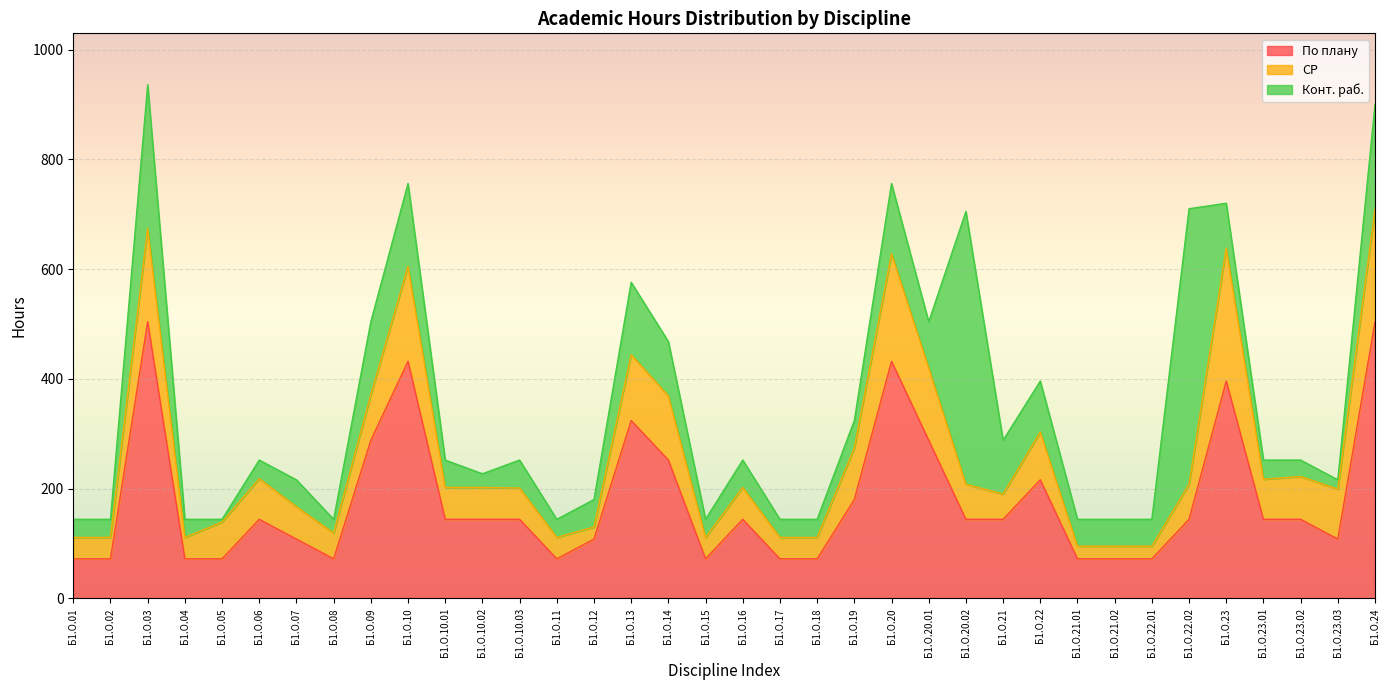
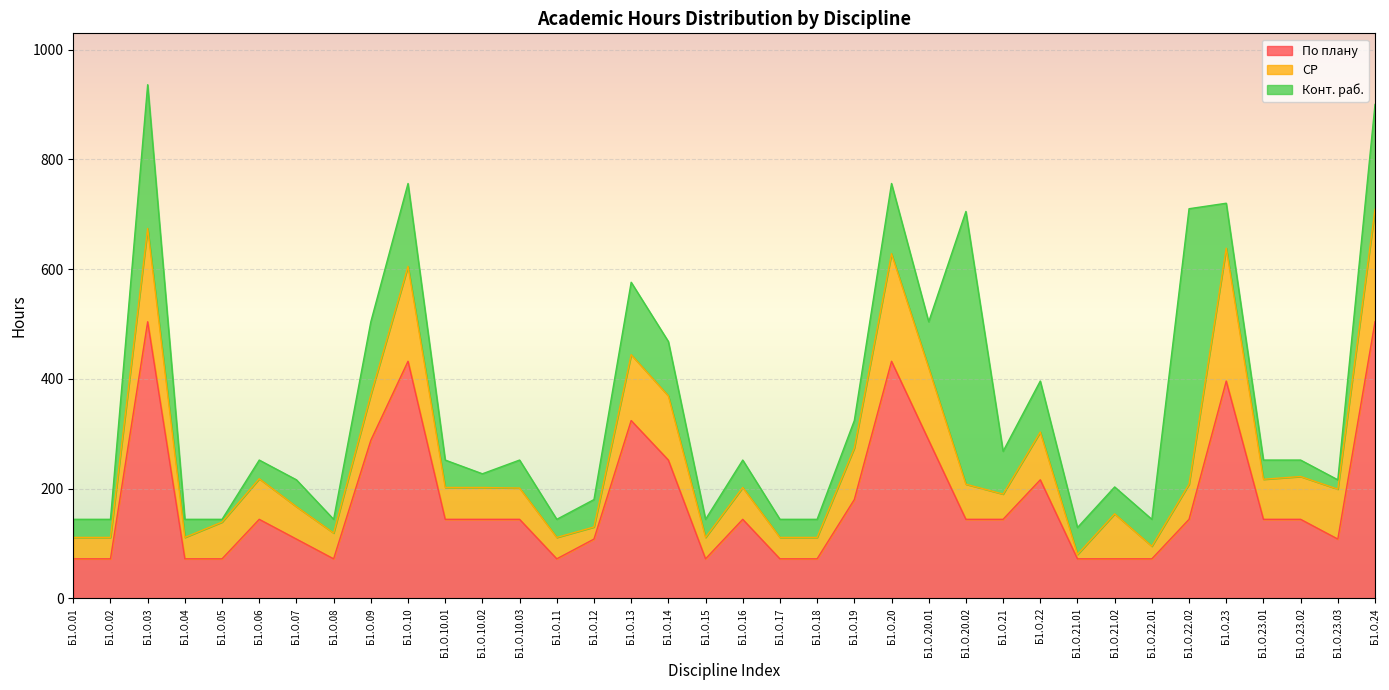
  {
    "По плану": {
      "Б1.О.01": 70,
      "Б1.О.02": 70,
      "Б1.О.03": 500,
      "Б1.О.04": 70,
      "Б1.О.05": 70,
      "Б1.О.06": 140,
      "Б1.О.07": 110,
      "Б1.О.08": 70,
      "Б1.О.09": 290,
      "Б1.О.10": 430,
      "Б1.О.10.01": 140,
      "Б1.О.10.02": 140,
      "Б1.О.10.03": 140,
      "Б1.О.11": 70,
      "Б1.О.12": 110,
      "Б1.О.13": 320,
      "Б1.О.14": 250,
      "Б1.О.15": 70,
      "Б1.О.16": 140,
      "Б1.О.17": 70,
      "Б1.О.18": 70,
      "Б1.О.19": 180,
      "Б1.О.20": 430,
      "Б1.О.20.01": 290,
      "Б1.О.20.02": 140,
      "Б1.О.21": 140,
      "Б1.О.22": 220,
      "Б1.О.21.01": 70,
      "Б1.О.21.02": 70,
      "Б1.О.22.01": 70,
      "Б1.О.22.02": 140,
      "Б1.О.23": 400,
      "Б1.О.23.01": 140,
      "Б1.О.23.02": 140,
      "Б1.О.23.03": 110,
      "Б1.О.24": 500
    },
    "СР": {
      "Б1.О.01": 40,
      "Б1.О.02": 40,
      "Б1.О.03": 170,
      "Б1.О.04": 40,
      "Б1.О.05": 70,
      "Б1.О.06": 70,
      "Б1.О.07": 60,
      "Б1.О.08": 50,
      "Б1.О.09": 80,
      "Б1.О.10": 170,
      "Б1.О.10.01": 60,
      "Б1.О.10.02": 60,
      "Б1.О.10.03": 60,
      "Б1.О.11": 40,
      "Б1.О.12": 20,
      "Б1.О.13": 120,
      "Б1.О.14": 120,
      "Б1.О.15": 40,
      "Б1.О.16": 60,
      "Б1.О.17": 40,
      "Б1.О.18": 40,
      "Б1.О.19": 90,
      "Б1.О.20": 200,
      "Б1.О.20.01": 130,
      "Б1.О.20.02": 60,
      "Б1.О.21": 50,
      "Б1.О.22": 90,
-     "Б1.О.21.01": 20,
-     "Б1.О.21.02": 20,
+     "Б1.О.21.01": 10,
+     "Б1.О.21.02": 80,
      "Б1.О.22.01": 20,
      "Б1.О.22.02": 60,
      "Б1.О.23": 240,
      "Б1.О.23.01": 70,
      "Б1.О.23.02": 80,
      "Б1.О.23.03": 90,
      "Б1.О.24": 210
    },
    "Конт. раб.": {
      "Б1.О.01": 30,
      "Б1.О.02": 30,
      "Б1.О.03": 260,
      "Б1.О.04": 30,
      "Б1.О.05": 10,
      "Б1.О.06": 30,
      "Б1.О.07": 50,
      "Б1.О.08": 30,
      "Б1.О.09": 130,
      "Б1.О.10": 150,
      "Б1.О.10.01": 50,
      "Б1.О.10.02": 30,
      "Б1.О.10.03": 50,
      "Б1.О.11": 30,
      "Б1.О.12": 50,
      "Б1.О.13": 130,
      "Б1.О.14": 100,
      "Б1.О.15": 30,
      "Б1.О.16": 50,
      "Б1.О.17": 30,
      "Б1.О.18": 30,
      "Б1.О.19": 50,
      "Б1.О.20": 130,
      "Б1.О.20.01": 80,
      "Б1.О.20.02": 500,
-     "Б1.О.21": 100,
+     "Б1.О.21": 80,
      "Б1.О.22": 90,
      "Б1.О.21.01": 50,
      "Б1.О.21.02": 50,
      "Б1.О.22.01": 50,
      "Б1.О.22.02": 500,
      "Б1.О.23": 80,
      "Б1.О.23.01": 40,
      "Б1.О.23.02": 30,
      "Б1.О.23.03": 20,
      "Б1.О.24": 190
    }
  }
